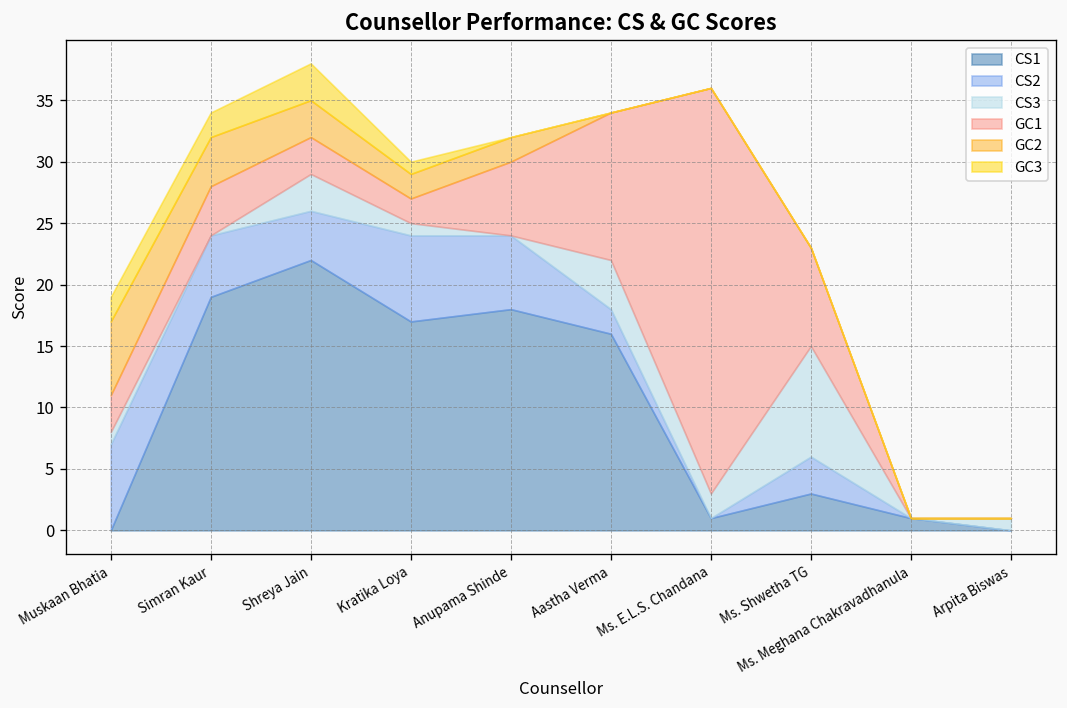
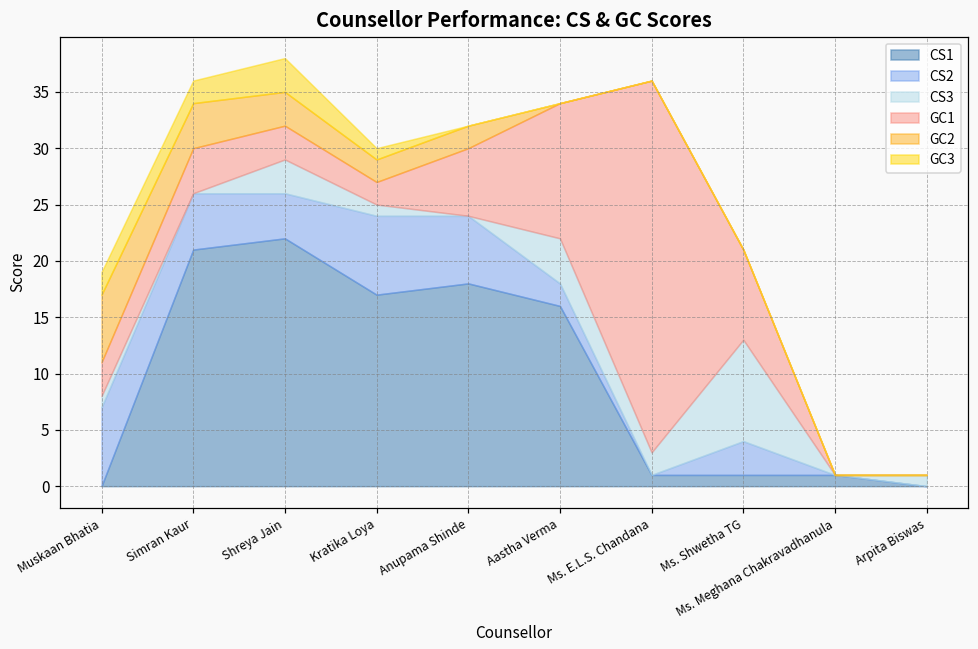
  {
    "CS1": {
      "Muskaan Bhatia": 0,
-     "Simran Kaur": 19,
+     "Simran Kaur": 21,
      "Shreya Jain": 22,
      "Kratika Loya": 17,
      "Anupama Shinde": 18,
      "Aastha Verma": 16,
-     "Ms. Shwetha TG": 3
+     "Ms. Shwetha TG": 1
    },
    "CS2": {
      "Muskaan Bhatia": 7,
      "Shreya Jain": 4,
      "Kratika Loya": 7,
      "Aastha Verma": 2,
      "Ms. Shwetha TG": 3
    },
    "CS3": {
      "Muskaan Bhatia": 1,
      "Shreya Jain": 3,
      "Kratika Loya": 1,
      "Aastha Verma": 4,
      "Ms. E.L.S. Chandana": 2,
      "Ms. Shwetha TG": 9
    },
    "GC1": {
      "Muskaan Bhatia": 3,
      "Simran Kaur": 4,
      "Shreya Jain": 3,
      "Kratika Loya": 2,
      "Anupama Shinde": 6
    }
  }
